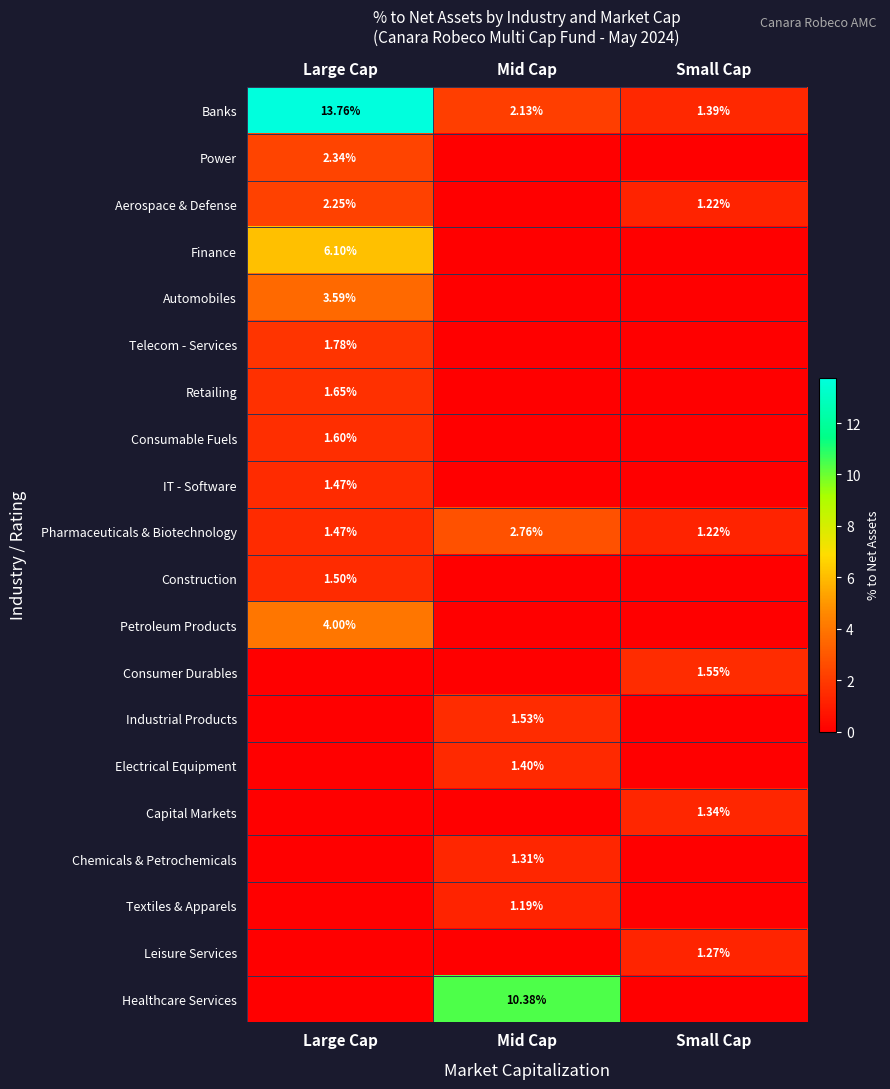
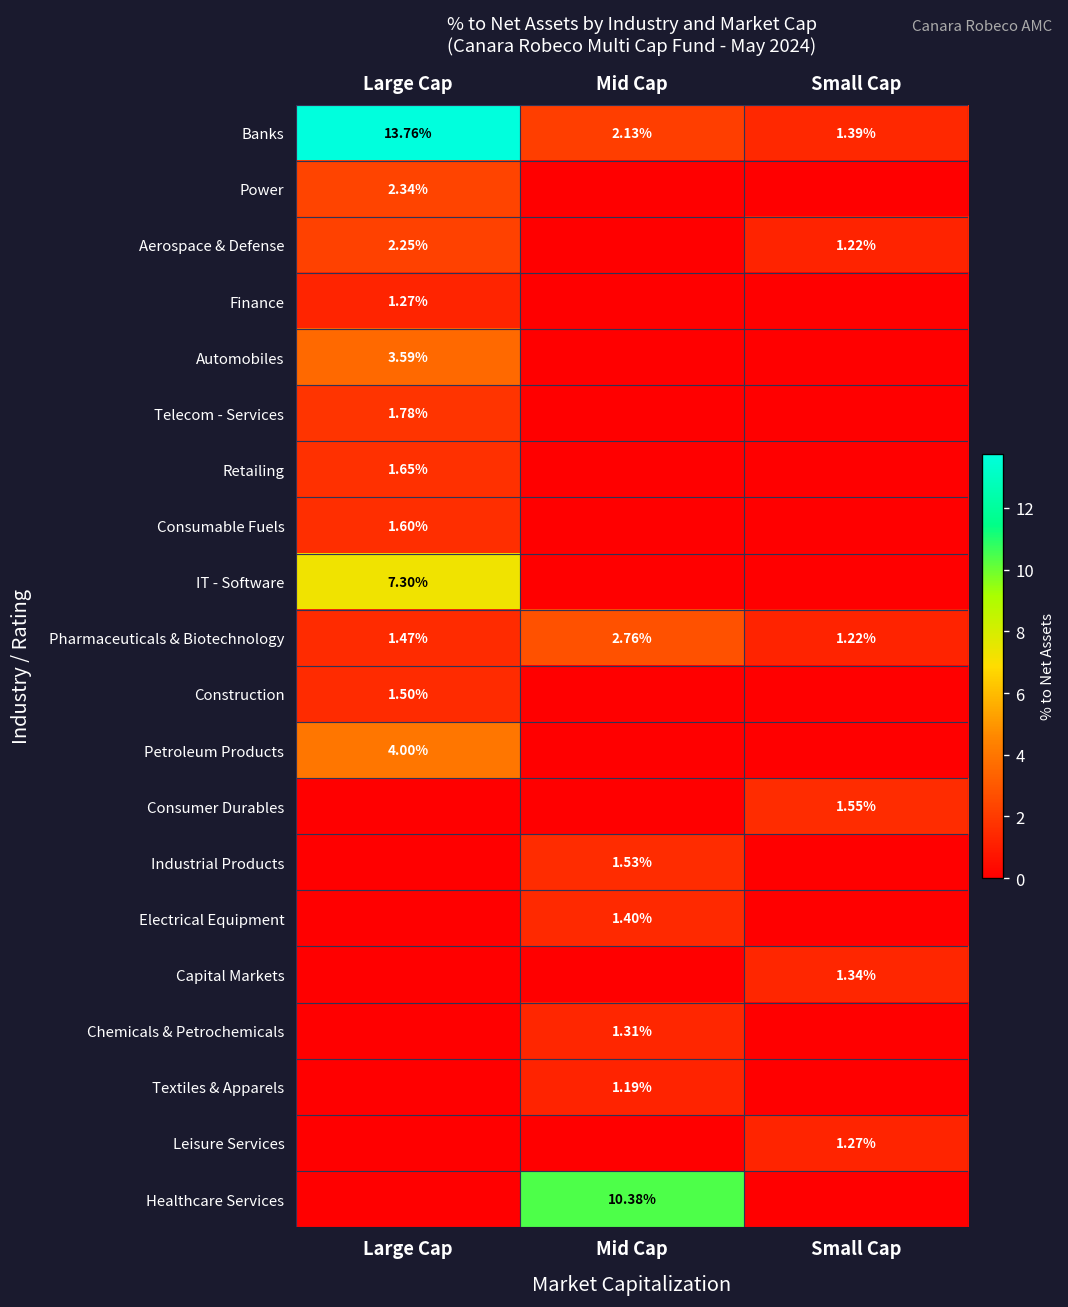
  {
    "Banks": {
      "Large Cap": "13.76%",
      "Mid Cap": "2.13%",
      "Small Cap": "1.39%"
    },
    "Power": {
      "Large Cap": "2.34%"
    },
    "Aerospace & Defense": {
      "Large Cap": "2.25%",
      "Small Cap": "1.22%"
    },
    "Finance": {
-     "Large Cap": "6.10%"
+     "Large Cap": "1.27%"
    },
    "Automobiles": {
      "Large Cap": "3.59%"
    },
    "Telecom - Services": {
      "Large Cap": "1.78%"
    },
    "Retailing": {
      "Large Cap": "1.65%"
    },
    "Consumable Fuels": {
      "Large Cap": "1.60%"
    },
    "IT - Software": {
-     "Large Cap": "1.47%"
+     "Large Cap": "7.30%"
    },
    "Pharmaceuticals & Biotechnology": {
      "Large Cap": "1.47%",
      "Mid Cap": "2.76%",
      "Small Cap": "1.22%"
    },
    "Construction": {
      "Large Cap": "1.50%"
    },
    "Petroleum Products": {
      "Large Cap": "4.00%"
    },
    "Consumer Durables": {
      "Small Cap": "1.55%"
    },
    "Industrial Products": {
      "Mid Cap": "1.53%"
    },
    "Electrical Equipment": {
      "Mid Cap": "1.40%"
    },
    "Capital Markets": {
      "Small Cap": "1.34%"
    },
    "Chemicals & Petrochemicals": {
      "Mid Cap": "1.31%"
    },
    "Textiles & Apparels": {
      "Mid Cap": "1.19%"
    },
    "Leisure Services": {
      "Small Cap": "1.27%"
    },
    "Healthcare Services": {
      "Mid Cap": "10.38%"
    }
  }
